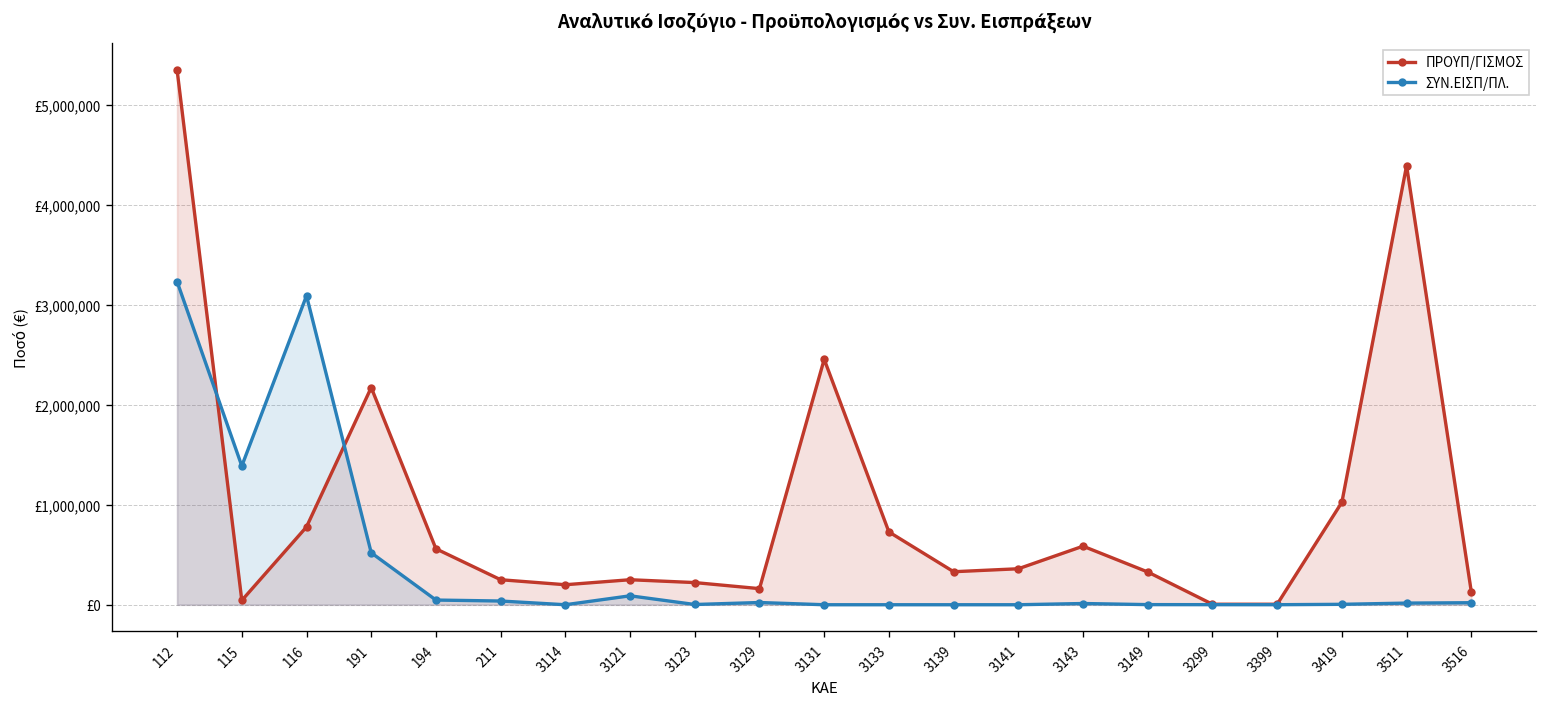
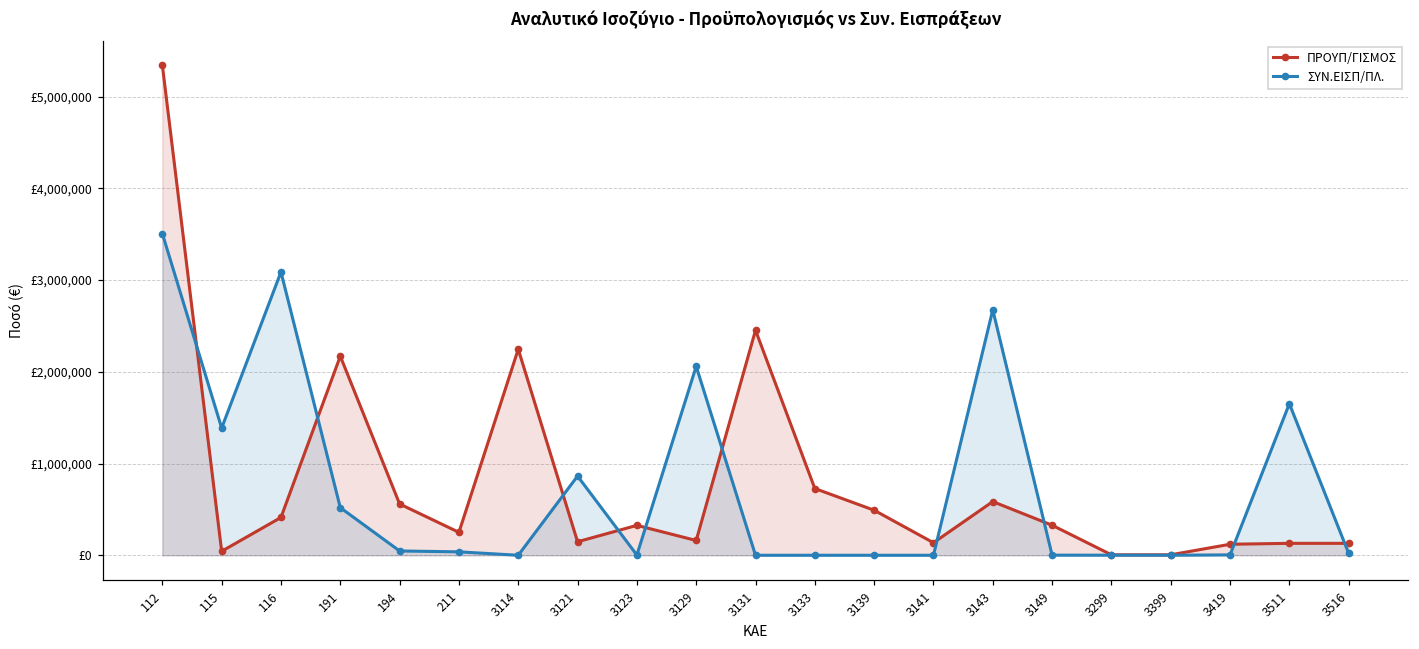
  {
    "ΠΡΟΥΠ/ΓΙΣΜΟΣ": {
      "112": "£5,300,000",
      "115": "£0",
-     "116": "£800,000",
+     "116": "£400,000",
      "191": "£2,200,000",
      "194": "£600,000",
      "211": "£300,000",
-     "3114": "£200,000",
-     "3121": "£300,000",
-     "3123": "£200,000",
+     "3114": "£2,200,000",
+     "3121": "£100,000",
+     "3123": "£300,000",
      "3129": "£200,000",
      "3131": "£2,500,000",
      "3133": "£700,000",
-     "3139": "£300,000",
-     "3141": "£400,000",
+     "3139": "£500,000",
+     "3141": "£100,000",
      "3143": "£600,000",
      "3149": "£300,000",
-     "3419": "£1,000,000",
-     "3511": "£4,400,000",
+     "3419": "£100,000",
+     "3511": "£100,000",
      "3516": "£100,000"
    },
    "ΣΥΝ.ΕΙΣΠ/ΠΛ.": {
-     "112": "£3,200,000",
+     "112": "£3,500,000",
      "115": "£1,400,000",
      "116": "£3,100,000",
      "191": "£500,000",
      "194": "£0",
      "211": "£0",
      "3114": "£0",
-     "3121": "£100,000",
+     "3121": "£900,000",
      "3123": "£0",
-     "3129": "£0",
+     "3129": "£2,100,000",
      "3131": "£0",
      "3133": "£0",
      "3139": "£0",
      "3141": "£0",
-     "3143": "£0",
+     "3143": "£2,700,000",
      "3149": "£0",
      "3419": "£0",
-     "3511": "£0",
+     "3511": "£1,700,000",
      "3516": "£0"
    }
  }
